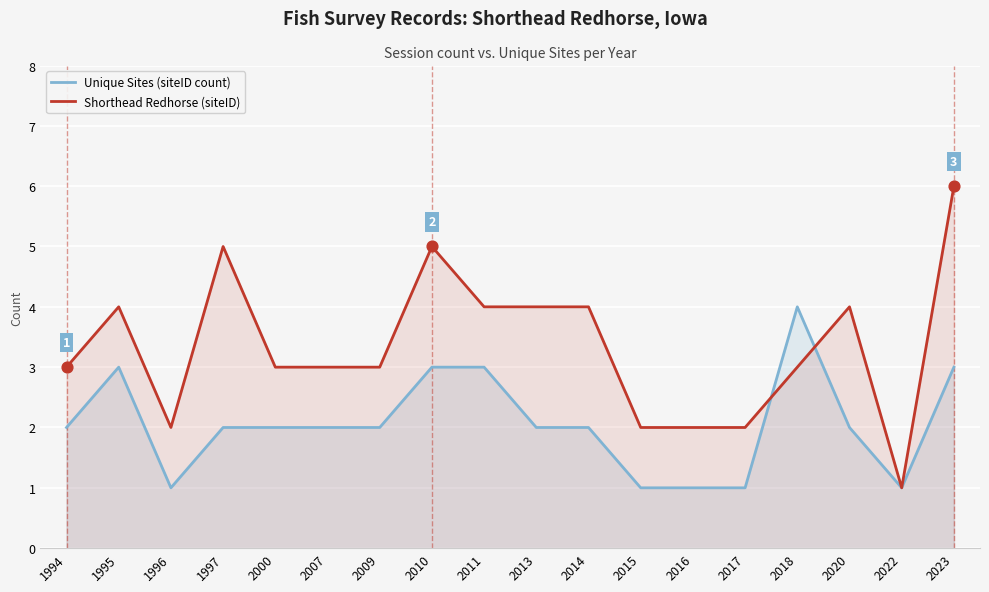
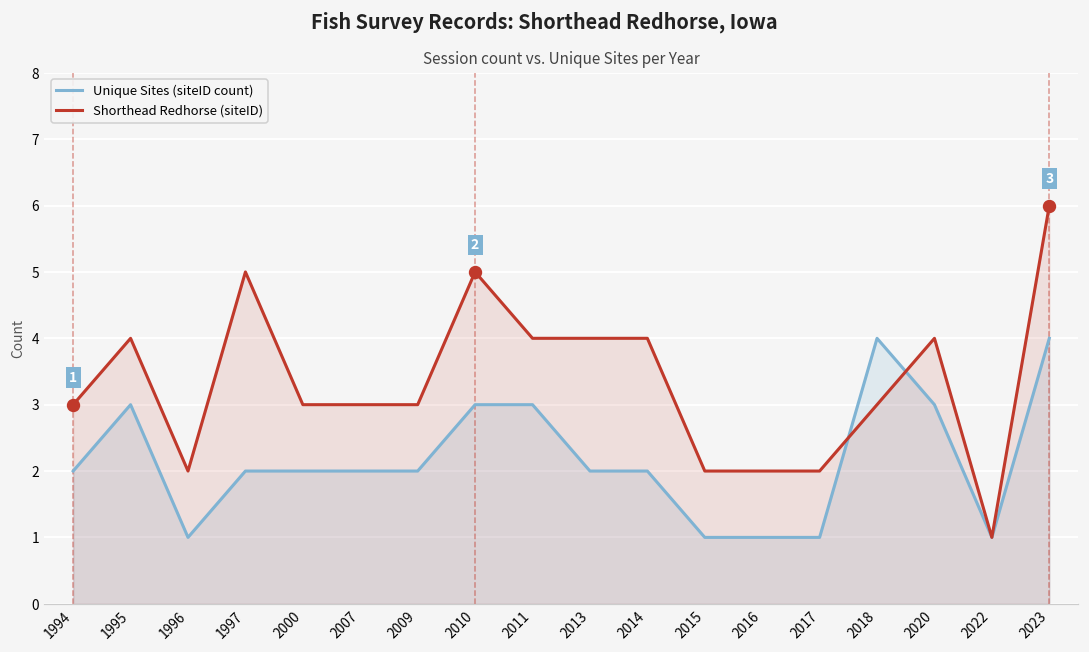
  {
    "Unique Sites (siteID count)": {
      "1994": 2,
      "1995": 3,
      "1996": 1,
      "1997": 2,
      "2000": 2,
      "2007": 2,
      "2009": 2,
      "2010": 3,
      "2011": 3,
      "2013": 2,
      "2014": 2,
      "2015": 1,
      "2016": 1,
      "2017": 1,
      "2018": 4,
-     "2020": 2,
-     "2023": 3
+     "2020": 3,
+     "2023": 4
    }
  }
